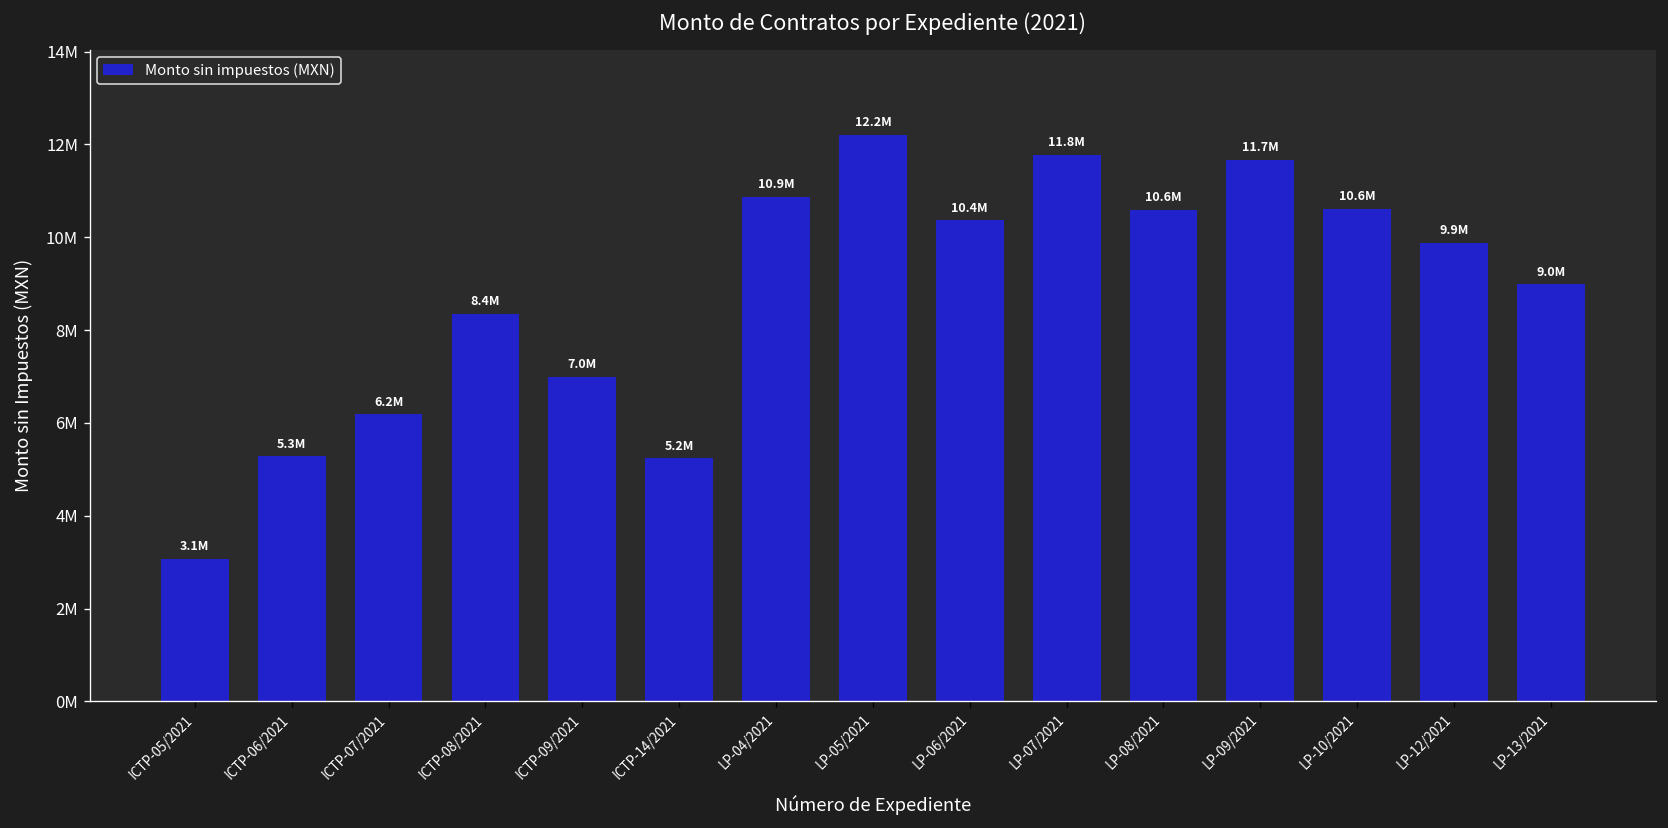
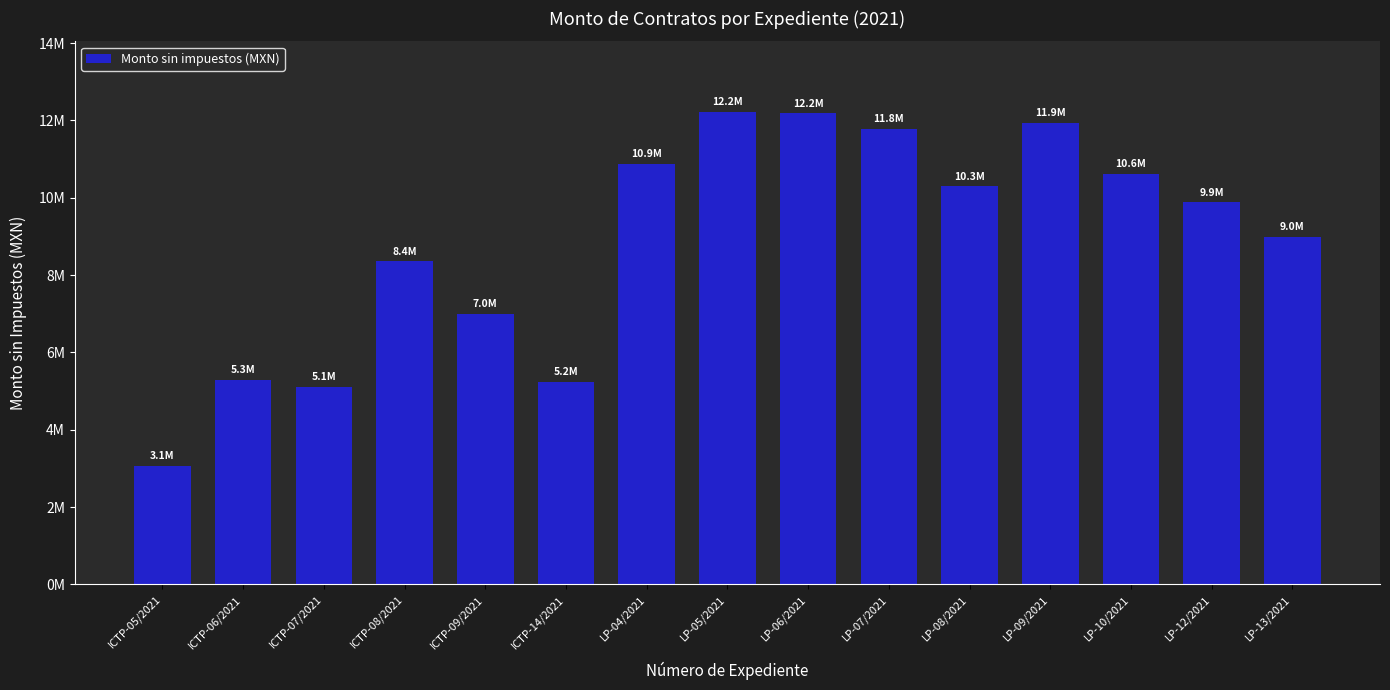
  {
    "ICTP-05/2021": "3.1M",
    "ICTP-06/2021": "5.3M",
-   "ICTP-07/2021": "6.2M",
+   "ICTP-07/2021": "5.1M",
    "ICTP-08/2021": "8.4M",
    "ICTP-09/2021": "7.0M",
    "ICTP-14/2021": "5.2M",
    "LP-04/2021": "10.9M",
    "LP-05/2021": "12.2M",
-   "LP-06/2021": "10.4M",
+   "LP-06/2021": "12.2M",
    "LP-07/2021": "11.8M",
-   "LP-08/2021": "10.6M",
-   "LP-09/2021": "11.7M",
+   "LP-08/2021": "10.3M",
+   "LP-09/2021": "11.9M",
    "LP-10/2021": "10.6M",
    "LP-12/2021": "9.9M",
    "LP-13/2021": "9.0M"
  }
